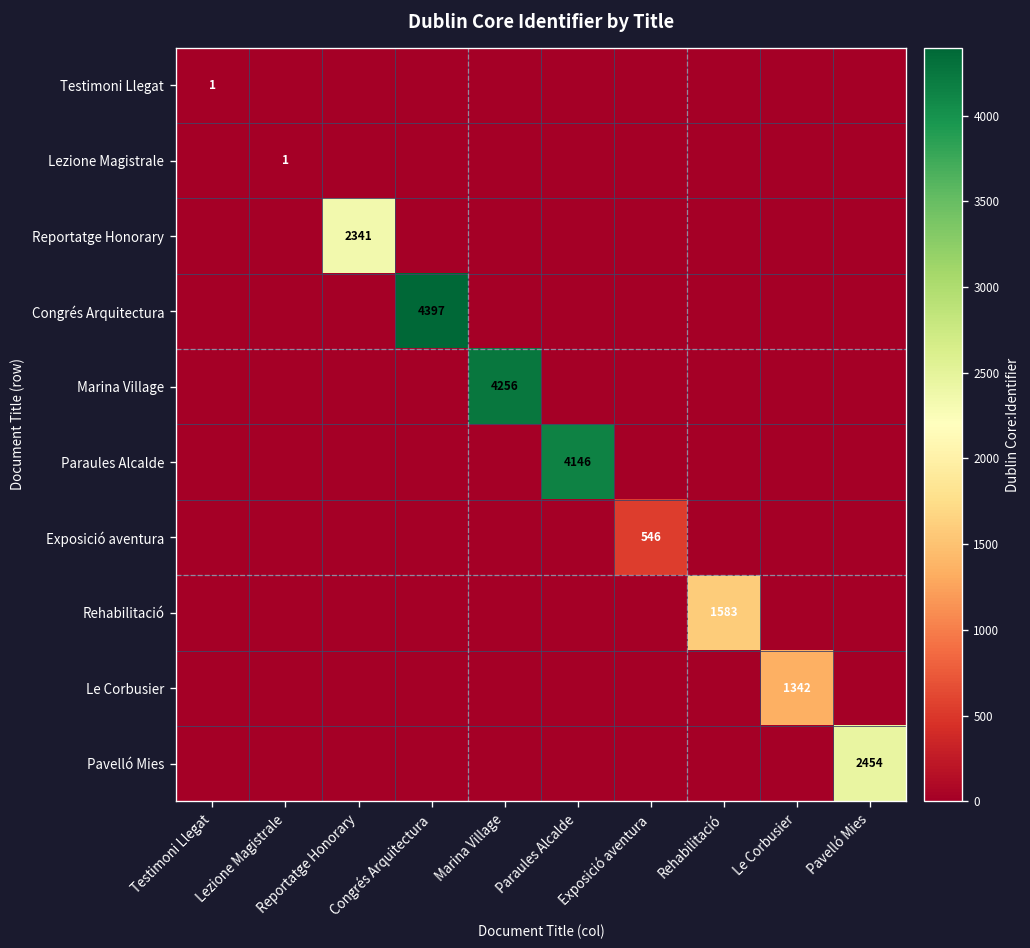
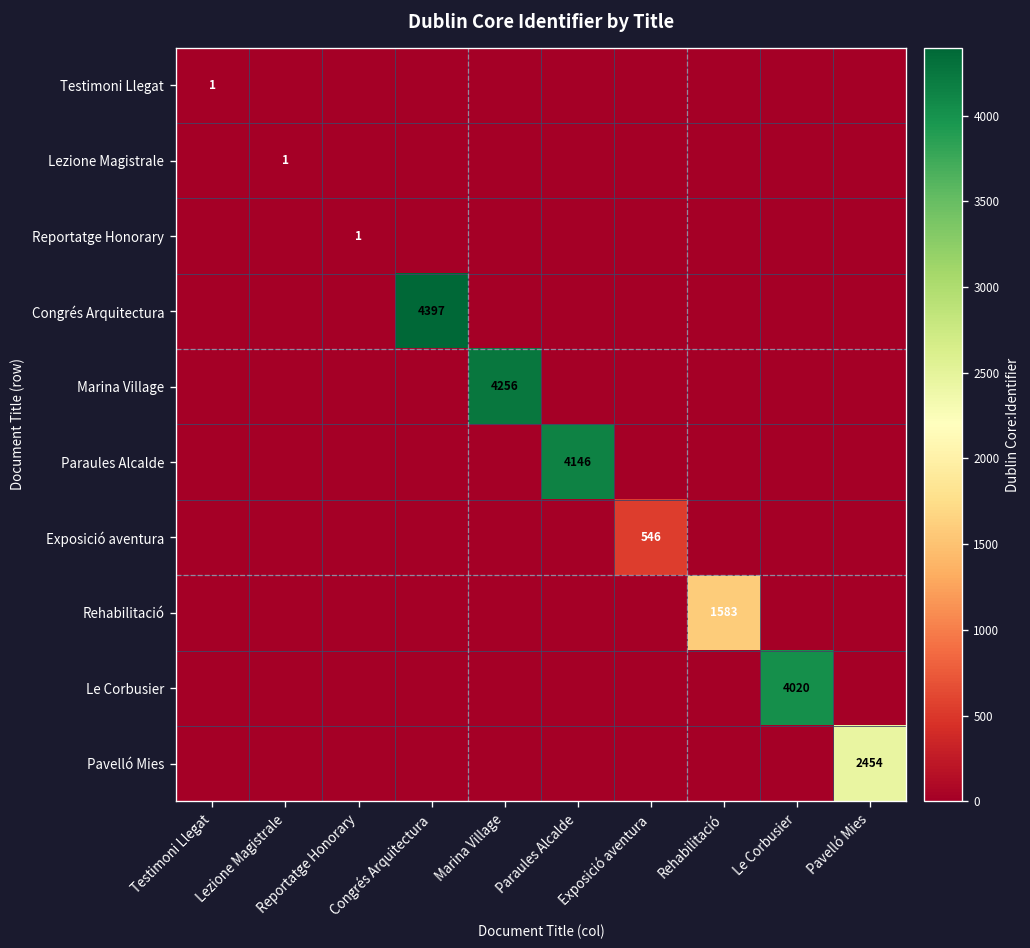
  {
    "Testimoni Llegat": {
      "Testimoni Llegat": 1
    },
    "Lezione Magistrale": {
      "Lezione Magistrale": 1
    },
    "Reportatge Honorary": {
-     "Reportatge Honorary": 2341
+     "Reportatge Honorary": 1
    },
    "Congrés Arquitectura": {
      "Congrés Arquitectura": 4397
    },
    "Marina Village": {
      "Marina Village": 4256
    },
    "Paraules Alcalde": {
      "Paraules Alcalde": 4146
    },
    "Exposició aventura": {
      "Exposició aventura": 546
    },
    "Rehabilitació": {
      "Rehabilitació": 1583
    },
    "Le Corbusier": {
-     "Le Corbusier": 1342
+     "Le Corbusier": 4020
    },
    "Pavelló Mies": {
      "Pavelló Mies": 2454
    }
  }
